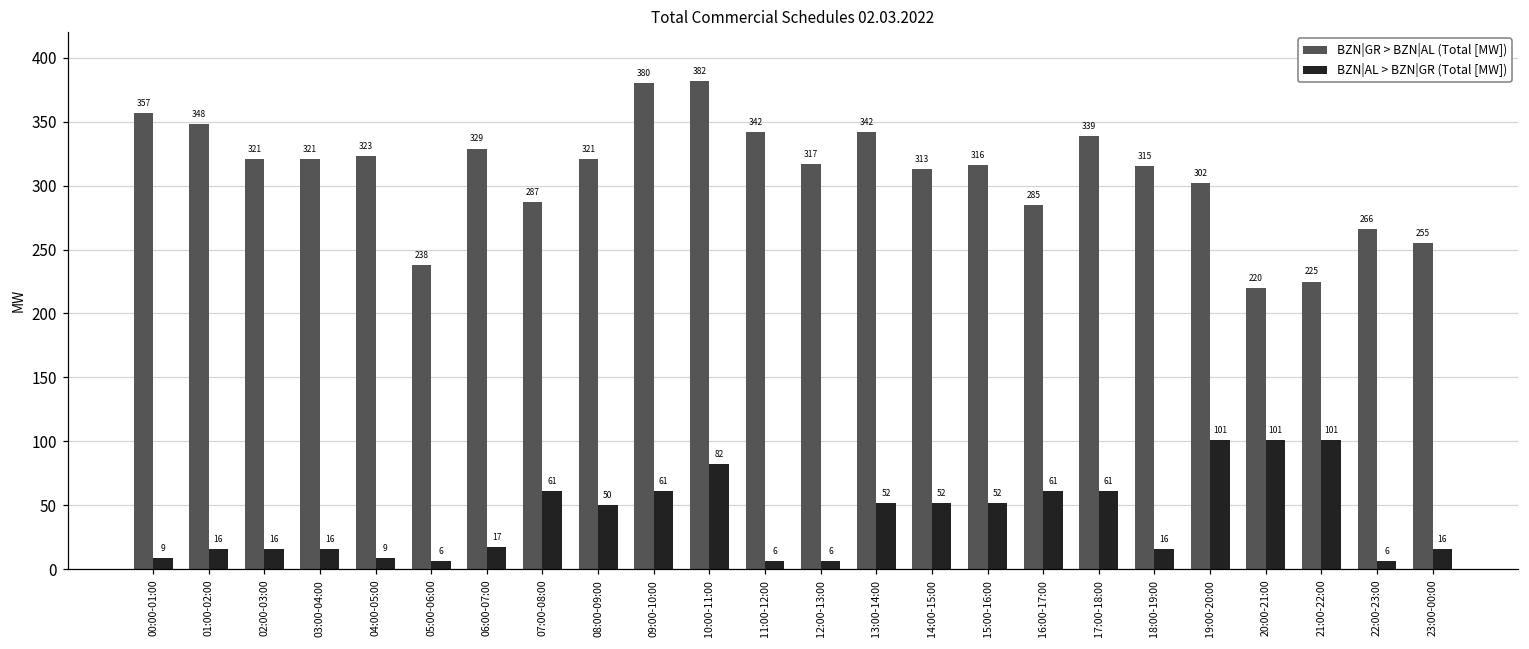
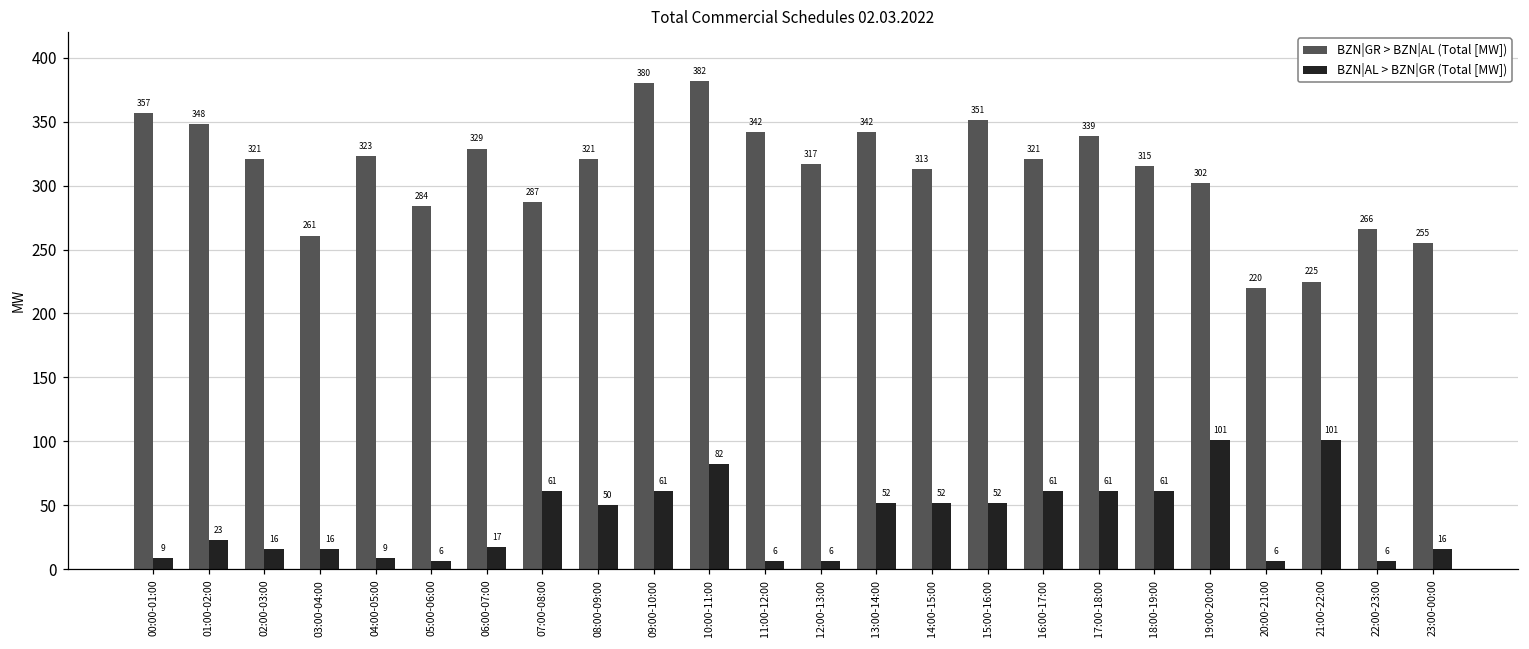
  {
    "BZN|GR > BZN|AL (Total [MW])": {
      "00:00-01:00": 357,
      "01:00-02:00": 348,
      "02:00-03:00": 321,
-     "03:00-04:00": 321,
+     "03:00-04:00": 261,
      "04:00-05:00": 323,
-     "05:00-06:00": 238,
+     "05:00-06:00": 284,
      "06:00-07:00": 329,
      "07:00-08:00": 287,
      "08:00-09:00": 321,
      "09:00-10:00": 380,
      "10:00-11:00": 382,
      "11:00-12:00": 342,
      "12:00-13:00": 317,
      "13:00-14:00": 342,
      "14:00-15:00": 313,
-     "15:00-16:00": 316,
-     "16:00-17:00": 285,
+     "15:00-16:00": 351,
+     "16:00-17:00": 321,
      "17:00-18:00": 339,
      "18:00-19:00": 315,
      "19:00-20:00": 302,
      "20:00-21:00": 220,
      "21:00-22:00": 225,
      "22:00-23:00": 266,
      "23:00-00:00": 255
    },
    "BZN|AL > BZN|GR (Total [MW])": {
      "00:00-01:00": 9,
-     "01:00-02:00": 16,
+     "01:00-02:00": 23,
      "02:00-03:00": 16,
      "03:00-04:00": 16,
      "04:00-05:00": 9,
      "05:00-06:00": 6,
      "06:00-07:00": 17,
      "07:00-08:00": 61,
      "08:00-09:00": 50,
      "09:00-10:00": 61,
      "10:00-11:00": 82,
      "11:00-12:00": 6,
      "12:00-13:00": 6,
      "13:00-14:00": 52,
      "14:00-15:00": 52,
      "15:00-16:00": 52,
      "16:00-17:00": 61,
      "17:00-18:00": 61,
-     "18:00-19:00": 16,
+     "18:00-19:00": 61,
      "19:00-20:00": 101,
-     "20:00-21:00": 101,
+     "20:00-21:00": 6,
      "21:00-22:00": 101,
      "22:00-23:00": 6,
      "23:00-00:00": 16
    }
  }
